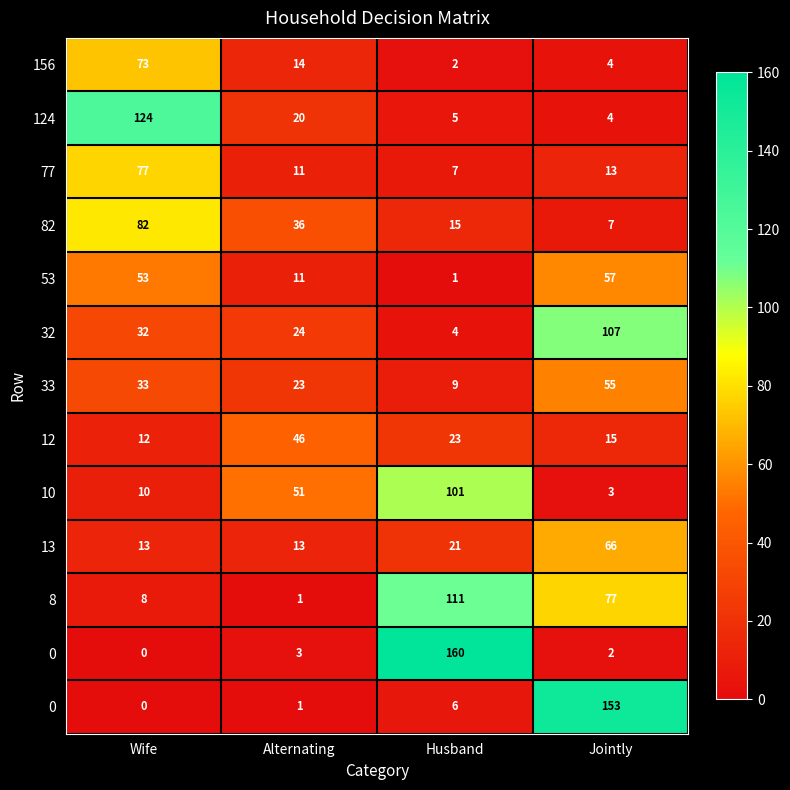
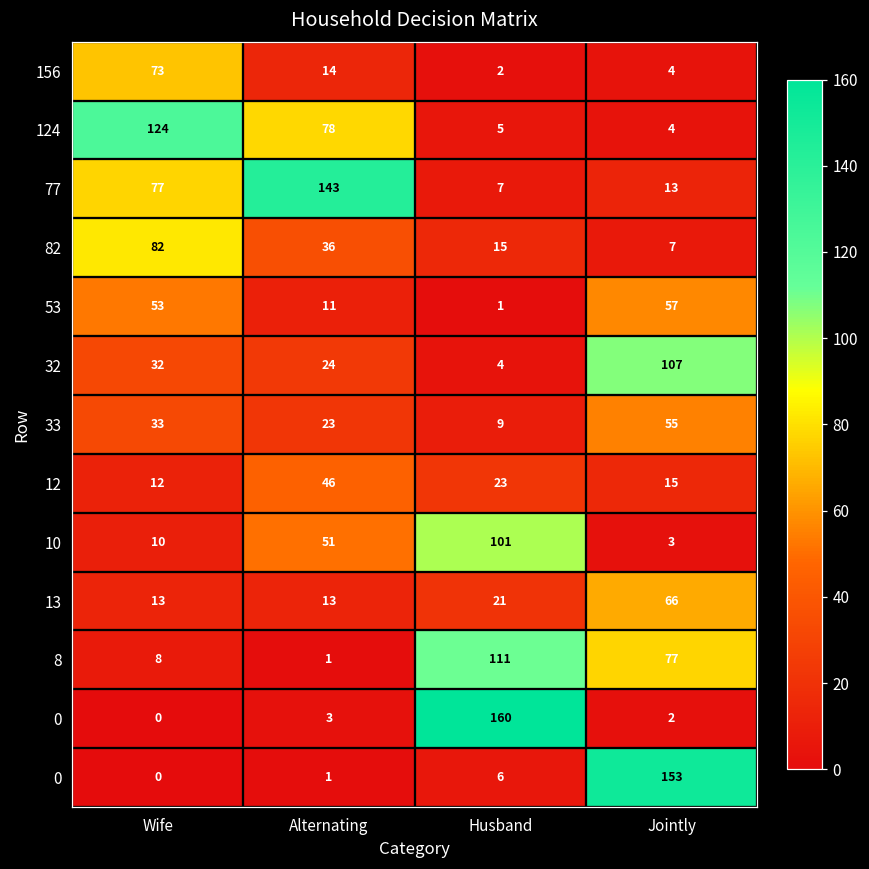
  {
    "156": {
      "Wife": 73,
      "Alternating": 14,
      "Husband": 2,
      "Jointly": 4
    },
    "124": {
      "Wife": 124,
-     "Alternating": 20,
+     "Alternating": 78,
      "Husband": 5,
      "Jointly": 4
    },
    "77": {
      "Wife": 77,
-     "Alternating": 11,
+     "Alternating": 143,
      "Husband": 7,
      "Jointly": 13
    },
    "82": {
      "Wife": 82,
      "Alternating": 36,
      "Husband": 15,
      "Jointly": 7
    },
    "53": {
      "Wife": 53,
      "Alternating": 11,
      "Husband": 1,
      "Jointly": 57
    },
    "32": {
      "Wife": 32,
      "Alternating": 24,
      "Husband": 4,
      "Jointly": 107
    },
    "33": {
      "Wife": 33,
      "Alternating": 23,
      "Husband": 9,
      "Jointly": 55
    },
    "12": {
      "Wife": 12,
      "Alternating": 46,
      "Husband": 23,
      "Jointly": 15
    },
    "10": {
      "Wife": 10,
      "Alternating": 51,
      "Husband": 101,
      "Jointly": 3
    },
    "13": {
      "Wife": 13,
      "Alternating": 13,
      "Husband": 21,
      "Jointly": 66
    },
    "8": {
      "Wife": 8,
      "Alternating": 1,
      "Husband": 111,
      "Jointly": 77
    }
  }
